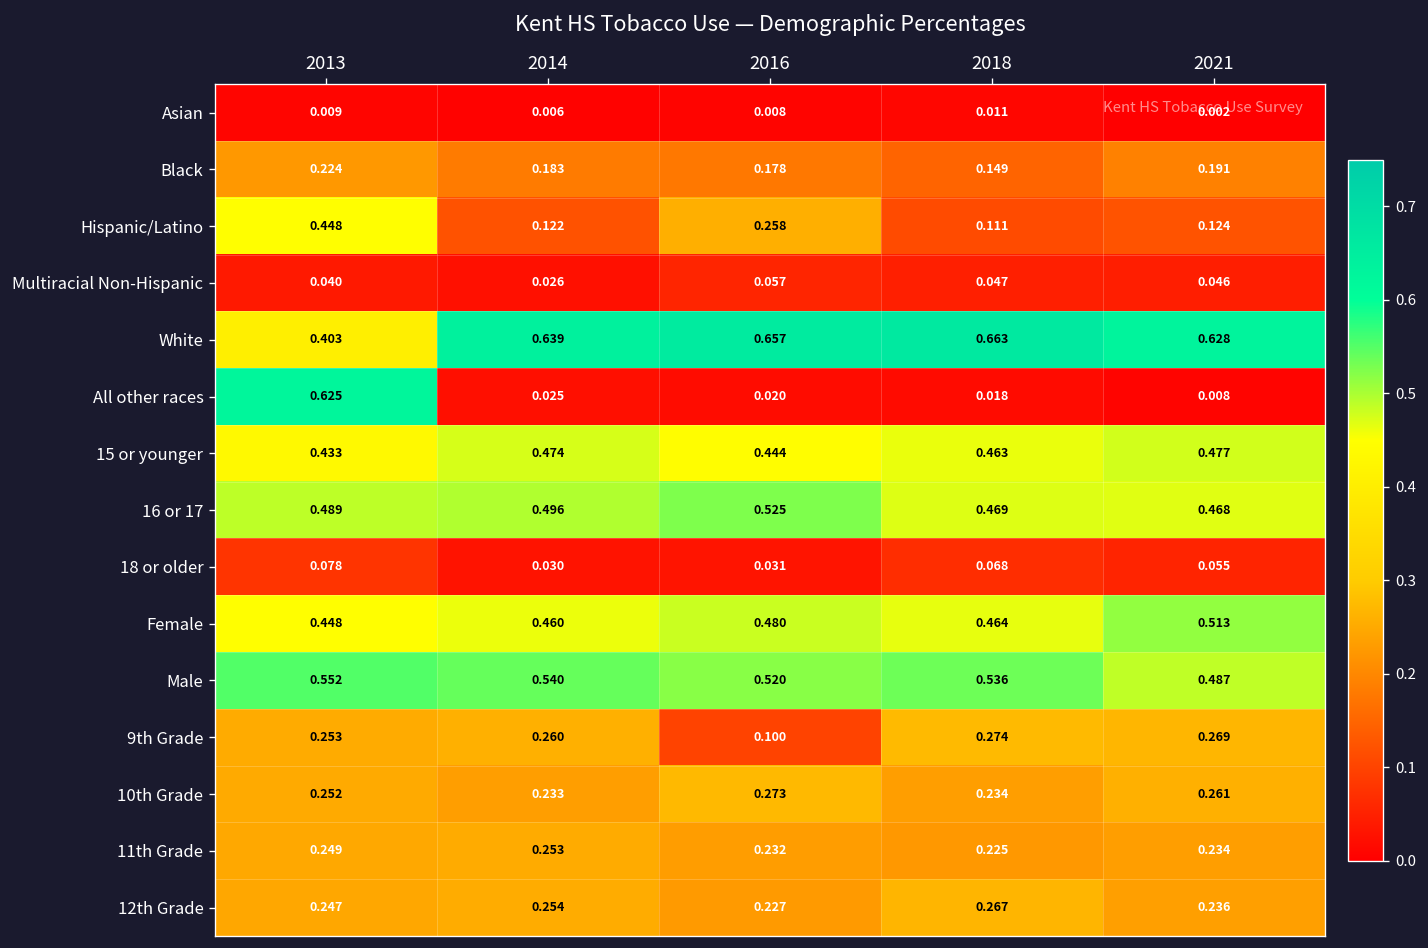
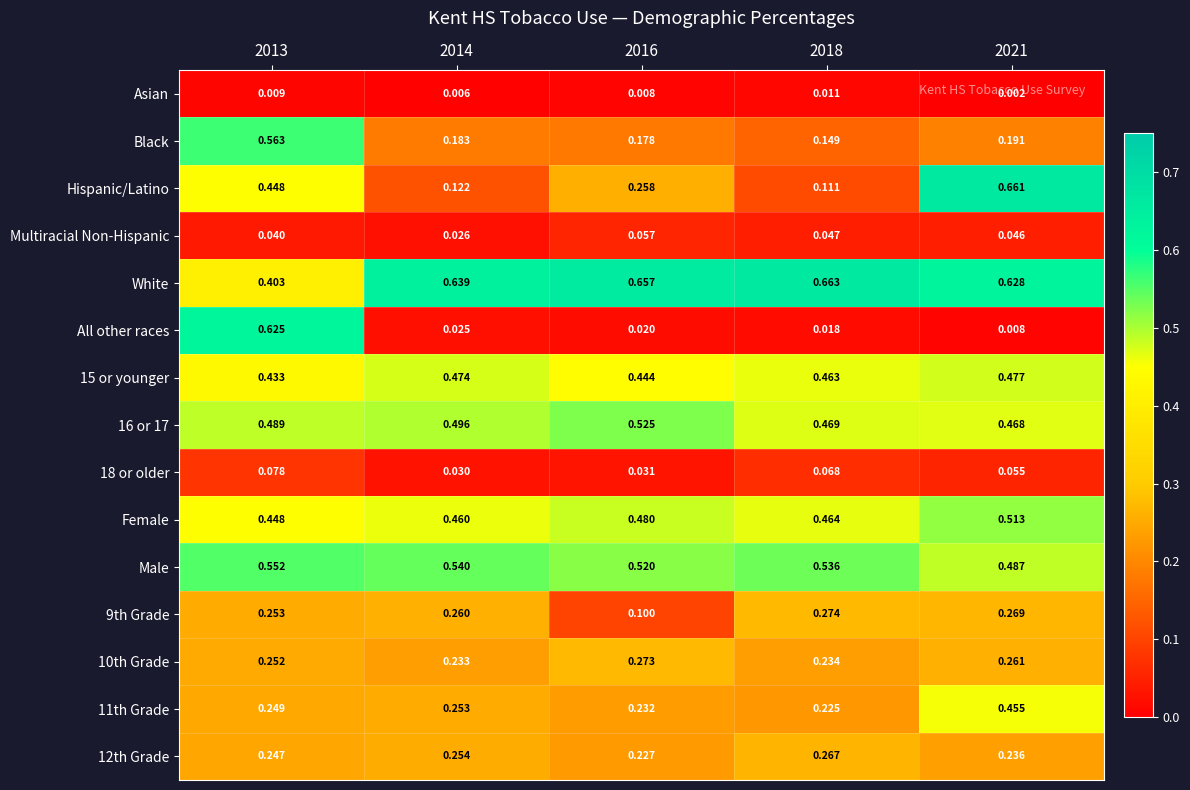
  {
    "Asian": {
      "2013": 0.009,
      "2014": 0.006,
      "2016": 0.008,
      "2018": 0.011
    },
    "Black": {
-     "2013": 0.224,
+     "2013": 0.563,
      "2014": 0.183,
      "2016": 0.178,
      "2018": 0.149,
      "2021": 0.191
    },
    "Hispanic/Latino": {
      "2013": 0.448,
      "2014": 0.122,
      "2016": 0.258,
      "2018": 0.111,
-     "2021": 0.124
+     "2021": 0.661
    },
    "Multiracial Non-Hispanic": {
      "2013": 0.040,
      "2014": 0.026,
      "2016": 0.057,
      "2018": 0.047,
      "2021": 0.046
    },
    "White": {
      "2013": 0.403,
      "2014": 0.639,
      "2016": 0.657,
      "2018": 0.663,
      "2021": 0.628
    },
    "All other races": {
      "2013": 0.625,
      "2014": 0.025,
      "2016": 0.020,
      "2018": 0.018,
      "2021": 0.008
    },
    "15 or younger": {
      "2013": 0.433,
      "2014": 0.474,
      "2016": 0.444,
      "2018": 0.463,
      "2021": 0.477
    },
    "16 or 17": {
      "2013": 0.489,
      "2014": 0.496,
      "2016": 0.525,
      "2018": 0.469,
      "2021": 0.468
    },
    "18 or older": {
      "2013": 0.078,
      "2014": 0.030,
      "2016": 0.031,
      "2018": 0.068,
      "2021": 0.055
    },
    "Female": {
      "2013": 0.448,
      "2014": 0.460,
      "2016": 0.480,
      "2018": 0.464,
      "2021": 0.513
    },
    "Male": {
      "2013": 0.552,
      "2014": 0.540,
      "2016": 0.520,
      "2018": 0.536,
      "2021": 0.487
    },
    "9th Grade": {
      "2013": 0.253,
      "2014": 0.260,
      "2016": 0.100,
      "2018": 0.274,
      "2021": 0.269
    },
    "10th Grade": {
      "2013": 0.252,
      "2014": 0.233,
      "2016": 0.273,
      "2018": 0.234,
      "2021": 0.261
    },
    "11th Grade": {
      "2013": 0.249,
      "2014": 0.253,
      "2016": 0.232,
      "2018": 0.225,
-     "2021": 0.234
+     "2021": 0.455
    },
    "12th Grade": {
      "2013": 0.247,
      "2014": 0.254,
      "2016": 0.227,
      "2018": 0.267,
      "2021": 0.236
    }
  }
